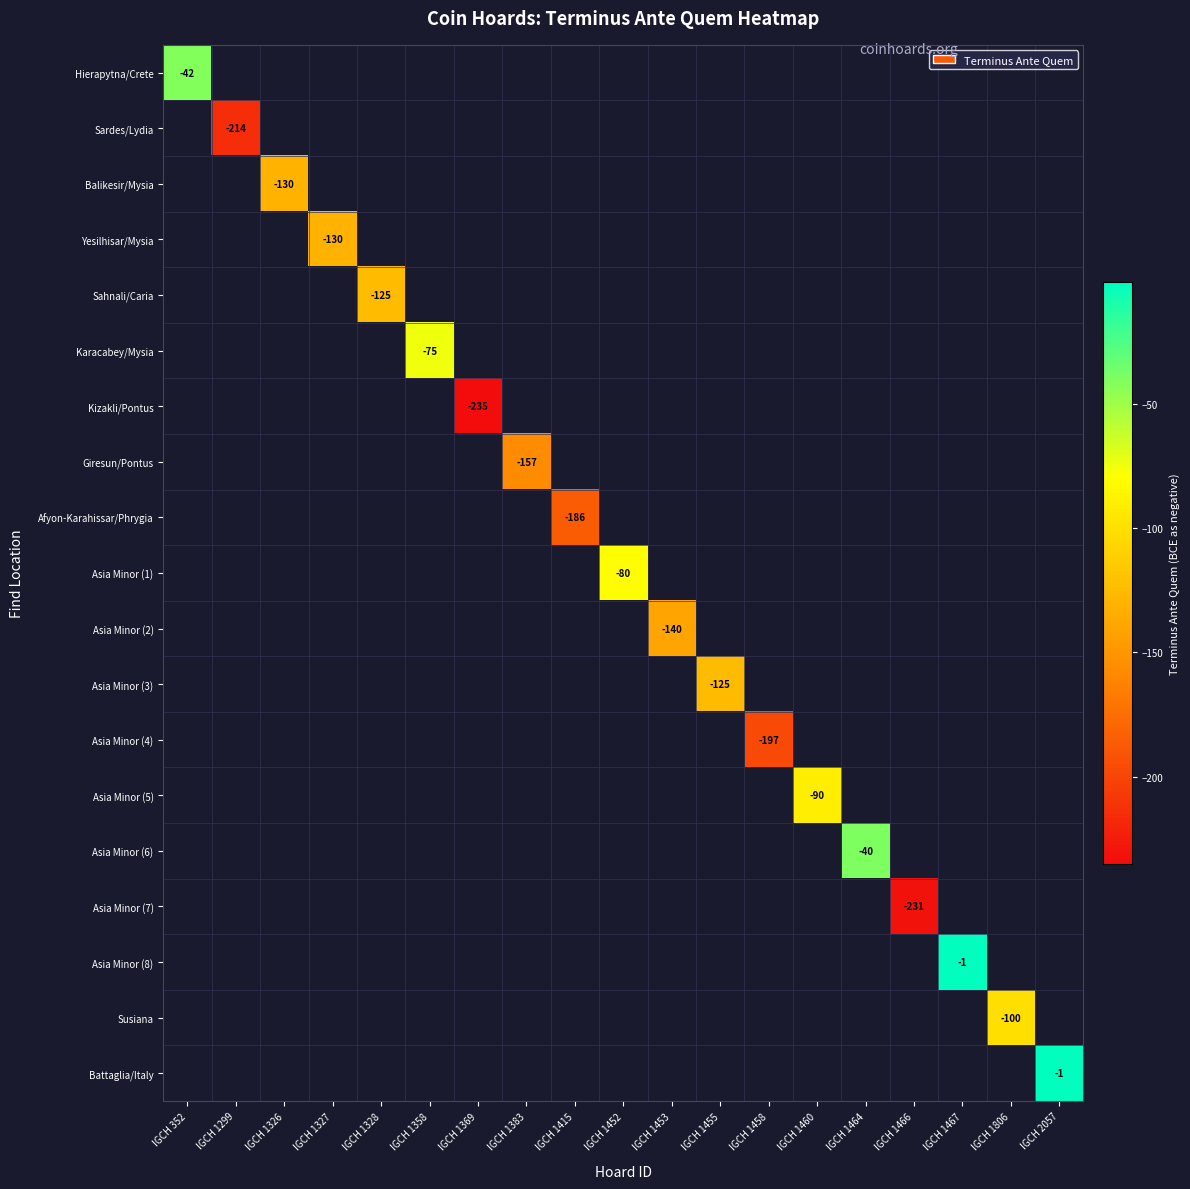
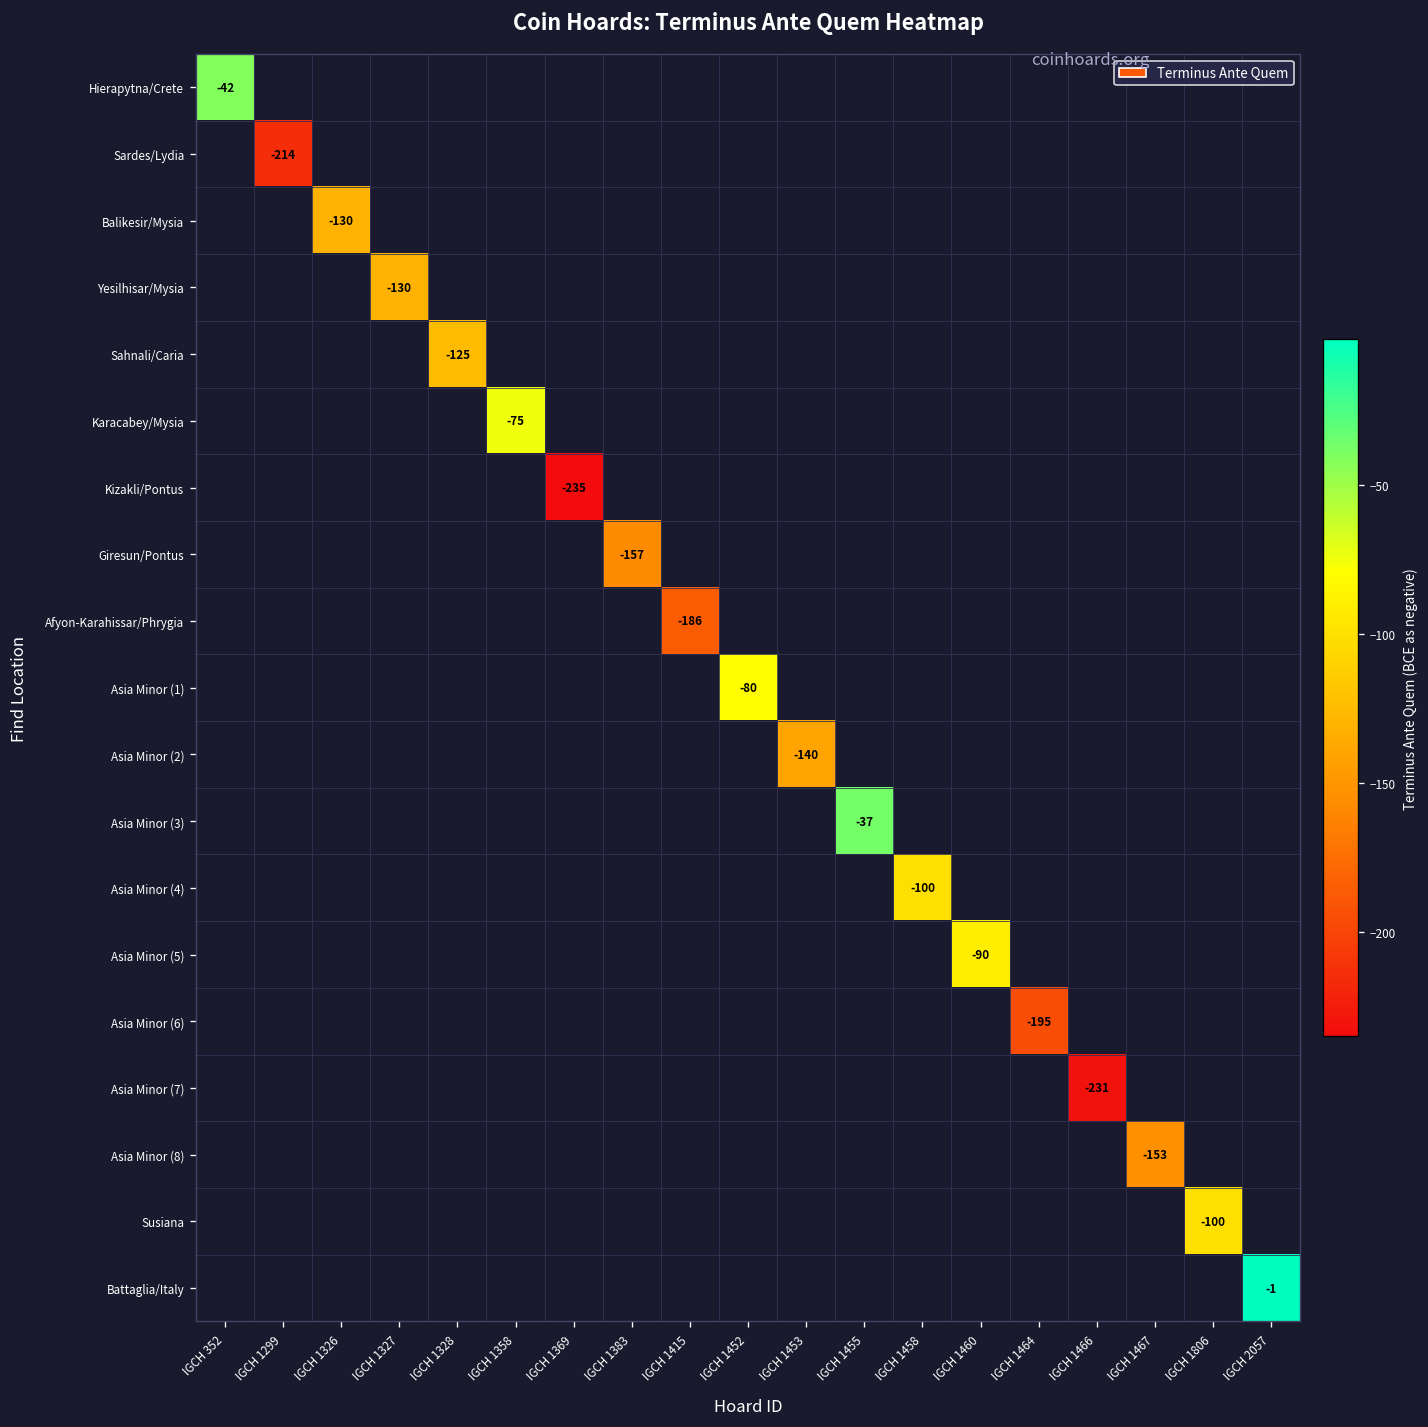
  {
    "Hierapytna/Crete": {
      "IGCH 352": -42
    },
    "Sardes/Lydia": {
      "IGCH 1299": -214
    },
    "Balikesir/Mysia": {
      "IGCH 1326": -130
    },
    "Yesilhisar/Mysia": {
      "IGCH 1327": -130
    },
    "Sahnali/Caria": {
      "IGCH 1328": -125
    },
    "Karacabey/Mysia": {
      "IGCH 1358": -75
    },
    "Kizakli/Pontus": {
      "IGCH 1369": -235
    },
    "Giresun/Pontus": {
      "IGCH 1383": -157
    },
    "Afyon-Karahissar/Phrygia": {
      "IGCH 1415": -186
    },
    "Asia Minor (1)": {
      "IGCH 1452": -80
    },
    "Asia Minor (2)": {
      "IGCH 1453": -140
    },
    "Asia Minor (3)": {
-     "IGCH 1455": -125
+     "IGCH 1455": -37
    },
    "Asia Minor (4)": {
-     "IGCH 1458": -197
+     "IGCH 1458": -100
    },
    "Asia Minor (5)": {
      "IGCH 1460": -90
    },
    "Asia Minor (6)": {
-     "IGCH 1464": -40
+     "IGCH 1464": -195
    },
    "Asia Minor (7)": {
      "IGCH 1466": -231
    },
    "Asia Minor (8)": {
-     "IGCH 1467": -1
+     "IGCH 1467": -153
    },
    "Susiana": {
      "IGCH 1806": -100
    },
    "Battaglia/Italy": {
      "IGCH 2057": -1
    }
  }
